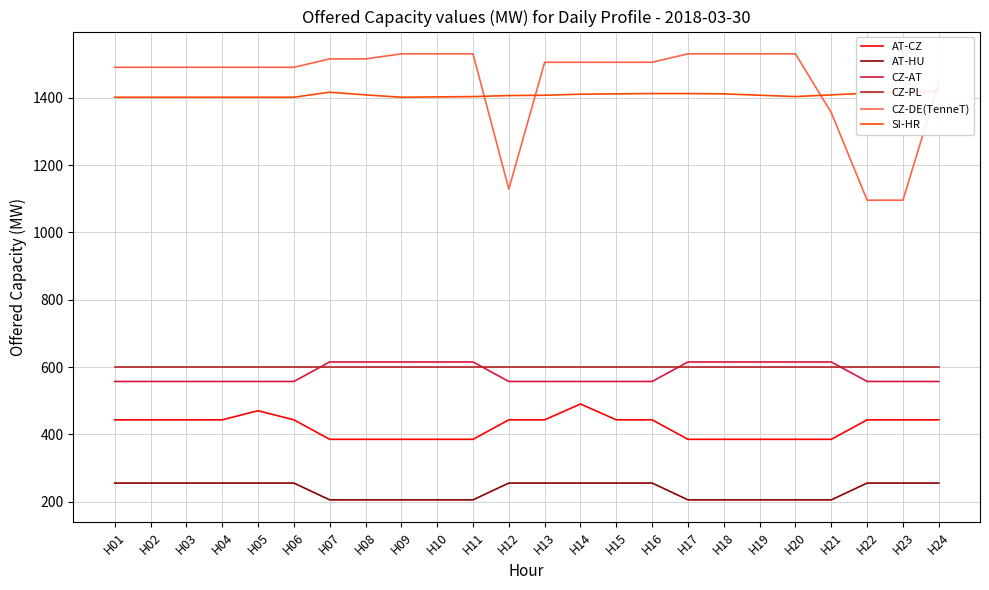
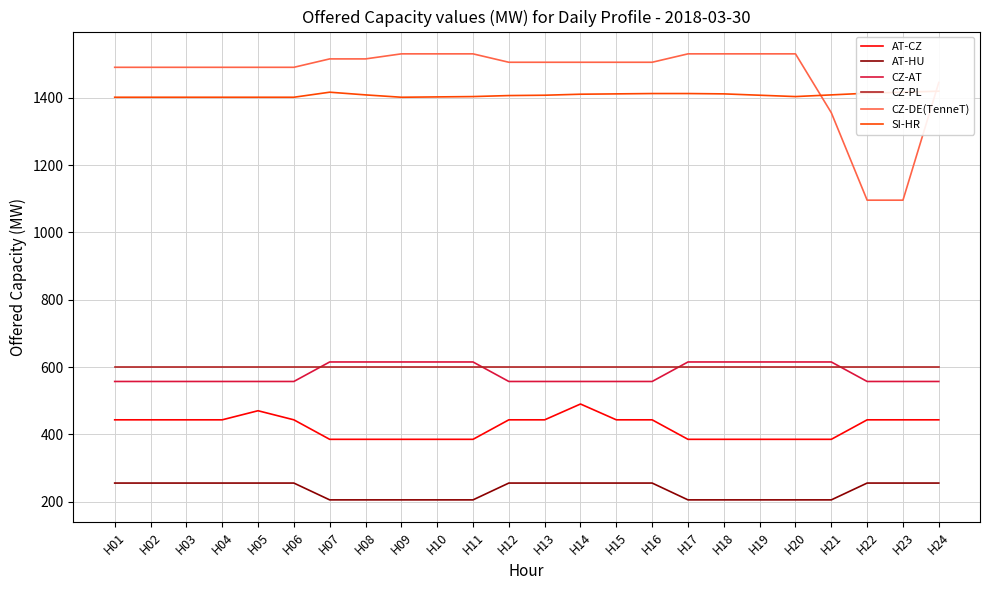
  {
    "AT-CZ": {
      "H01": 440,
      "H02": 440,
      "H03": 440,
      "H04": 440,
      "H05": 470,
      "H06": 440,
      "H07": 390,
      "H08": 390,
      "H09": 390,
      "H10": 390,
      "H11": 390,
      "H12": 440,
      "H13": 440,
      "H14": 490,
      "H15": 440,
      "H16": 440,
      "H17": 390,
      "H18": 390,
      "H19": 390,
      "H20": 390,
      "H21": 390,
      "H22": 440,
      "H23": 440,
      "H24": 440
    },
    "AT-HU": {
      "H01": 260,
      "H02": 260,
      "H03": 260,
      "H04": 260,
      "H05": 260,
      "H06": 260,
      "H07": 210,
      "H08": 210,
      "H09": 210,
      "H10": 210,
      "H11": 210,
      "H12": 260,
      "H13": 260,
      "H14": 260,
      "H15": 260,
      "H16": 260,
      "H17": 210,
      "H18": 210,
      "H19": 210,
      "H20": 210,
      "H21": 210,
      "H22": 260,
      "H23": 260,
      "H24": 260
    },
    "CZ-DE(TenneT)": {
      "H01": 1490,
      "H02": 1490,
      "H03": 1490,
      "H04": 1490,
      "H05": 1490,
      "H06": 1490,
      "H07": 1520,
      "H08": 1520,
      "H09": 1530,
      "H10": 1530,
      "H11": 1530,
-     "H12": 1130,
+     "H12": 1510,
      "H13": 1510,
      "H14": 1510,
      "H15": 1510,
      "H16": 1510,
      "H17": 1530,
      "H18": 1530,
      "H19": 1530,
      "H20": 1530,
      "H21": 1360,
      "H22": 1100,
      "H23": 1100
    },
    "SI-HR": {
      "H01": 1400,
      "H02": 1400,
      "H03": 1400,
      "H04": 1400,
      "H05": 1400,
      "H06": 1400,
      "H07": 1420,
      "H08": 1410,
      "H09": 1400,
      "H10": 1400,
      "H11": 1400,
      "H12": 1410,
      "H13": 1410,
      "H14": 1410,
      "H15": 1410,
      "H16": 1410,
      "H17": 1410,
      "H18": 1410,
      "H19": 1410,
      "H20": 1400,
      "H21": 1410
    }
  }
